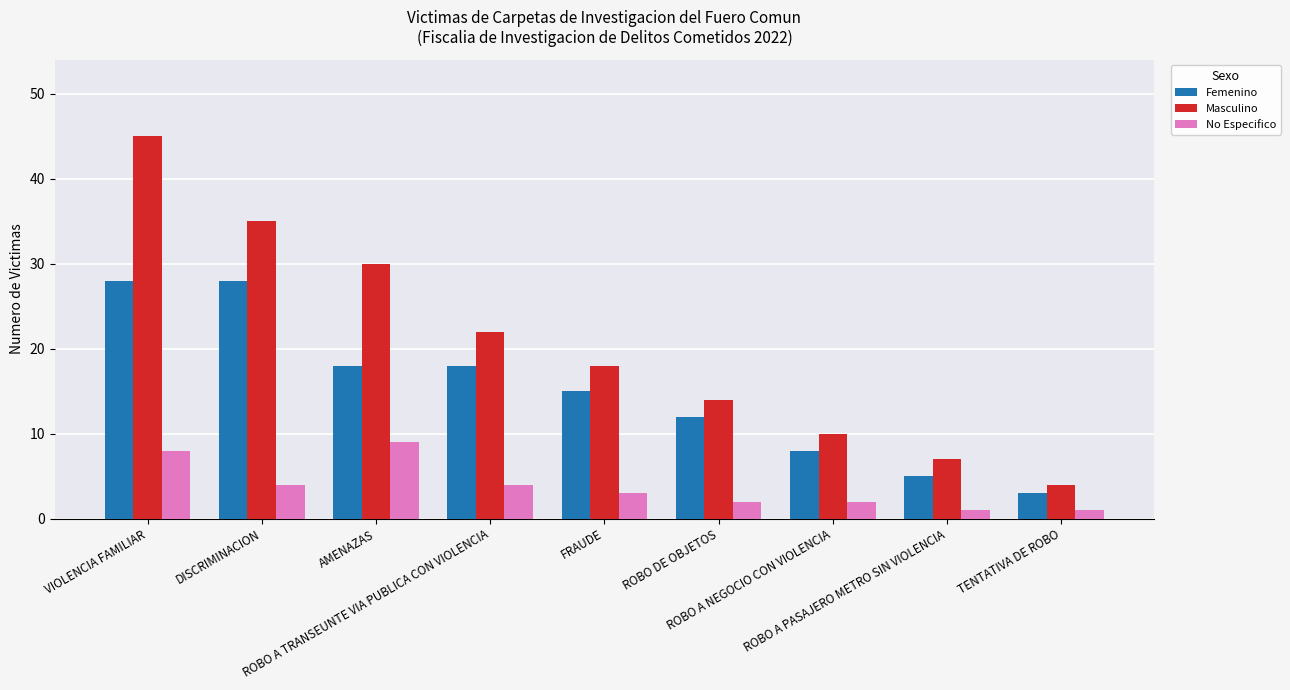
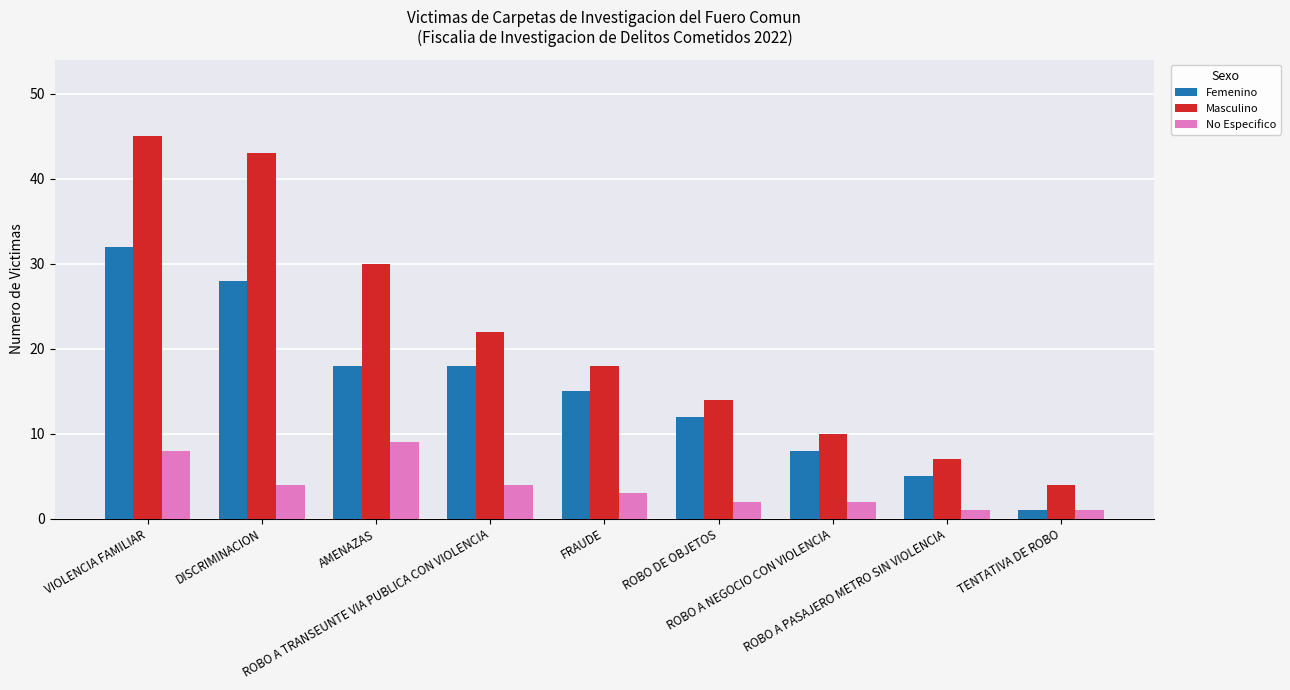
  {
    "Femenino": {
-     "VIOLENCIA FAMILIAR": 28,
+     "VIOLENCIA FAMILIAR": 32,
      "DISCRIMINACION": 28,
      "AMENAZAS": 18,
      "ROBO A TRANSEUNTE VIA PUBLICA CON VIOLENCIA": 18,
      "FRAUDE": 15,
      "ROBO DE OBJETOS": 12,
      "ROBO A NEGOCIO CON VIOLENCIA": 8,
      "ROBO A PASAJERO METRO SIN VIOLENCIA": 5,
-     "TENTATIVA DE ROBO": 3
+     "TENTATIVA DE ROBO": 1
    },
    "Masculino": {
      "VIOLENCIA FAMILIAR": 45,
-     "DISCRIMINACION": 35,
+     "DISCRIMINACION": 43,
      "AMENAZAS": 30,
      "ROBO A TRANSEUNTE VIA PUBLICA CON VIOLENCIA": 22,
      "FRAUDE": 18,
      "ROBO DE OBJETOS": 14,
      "ROBO A NEGOCIO CON VIOLENCIA": 10,
      "ROBO A PASAJERO METRO SIN VIOLENCIA": 7,
      "TENTATIVA DE ROBO": 4
    },
    "No Especifico": {
      "VIOLENCIA FAMILIAR": 8,
      "DISCRIMINACION": 4,
      "AMENAZAS": 9,
      "ROBO A TRANSEUNTE VIA PUBLICA CON VIOLENCIA": 4,
      "FRAUDE": 3,
      "ROBO DE OBJETOS": 2,
      "ROBO A NEGOCIO CON VIOLENCIA": 2,
      "ROBO A PASAJERO METRO SIN VIOLENCIA": 1,
      "TENTATIVA DE ROBO": 1
    }
  }
